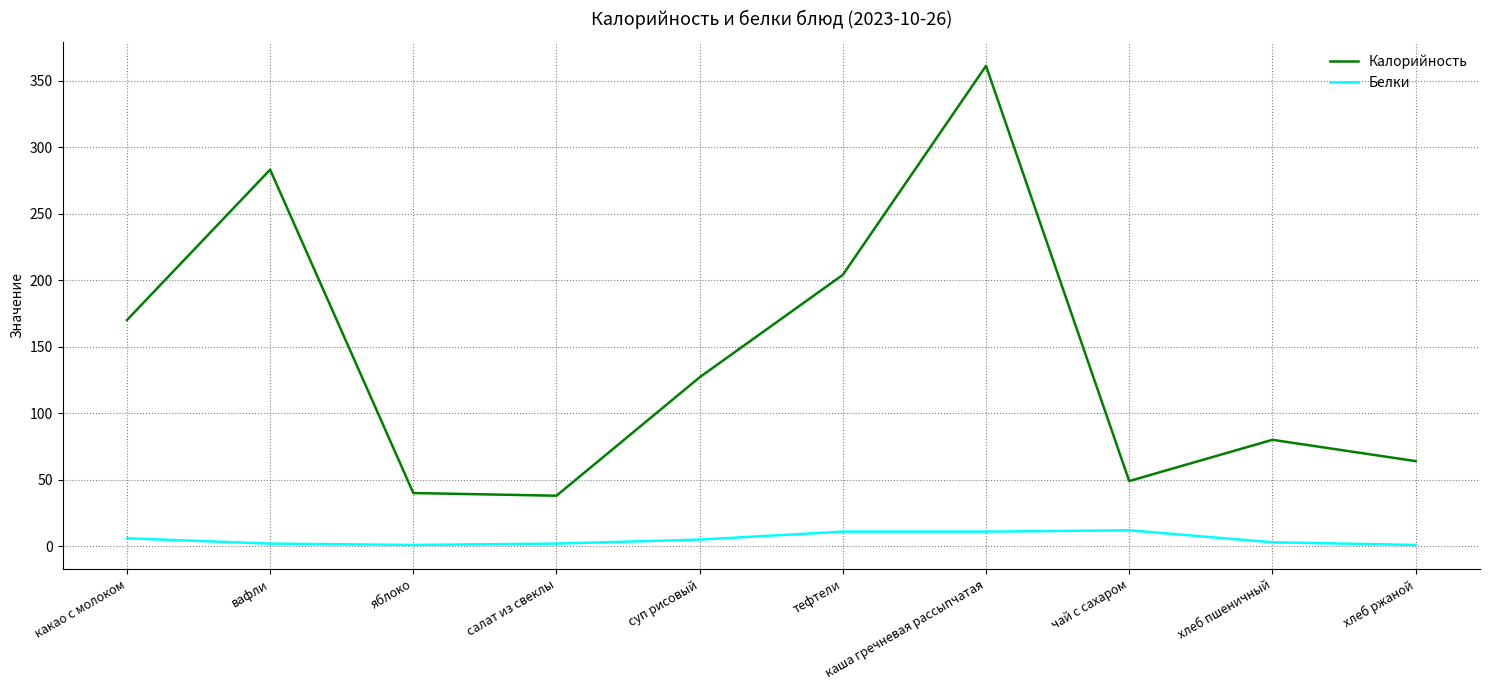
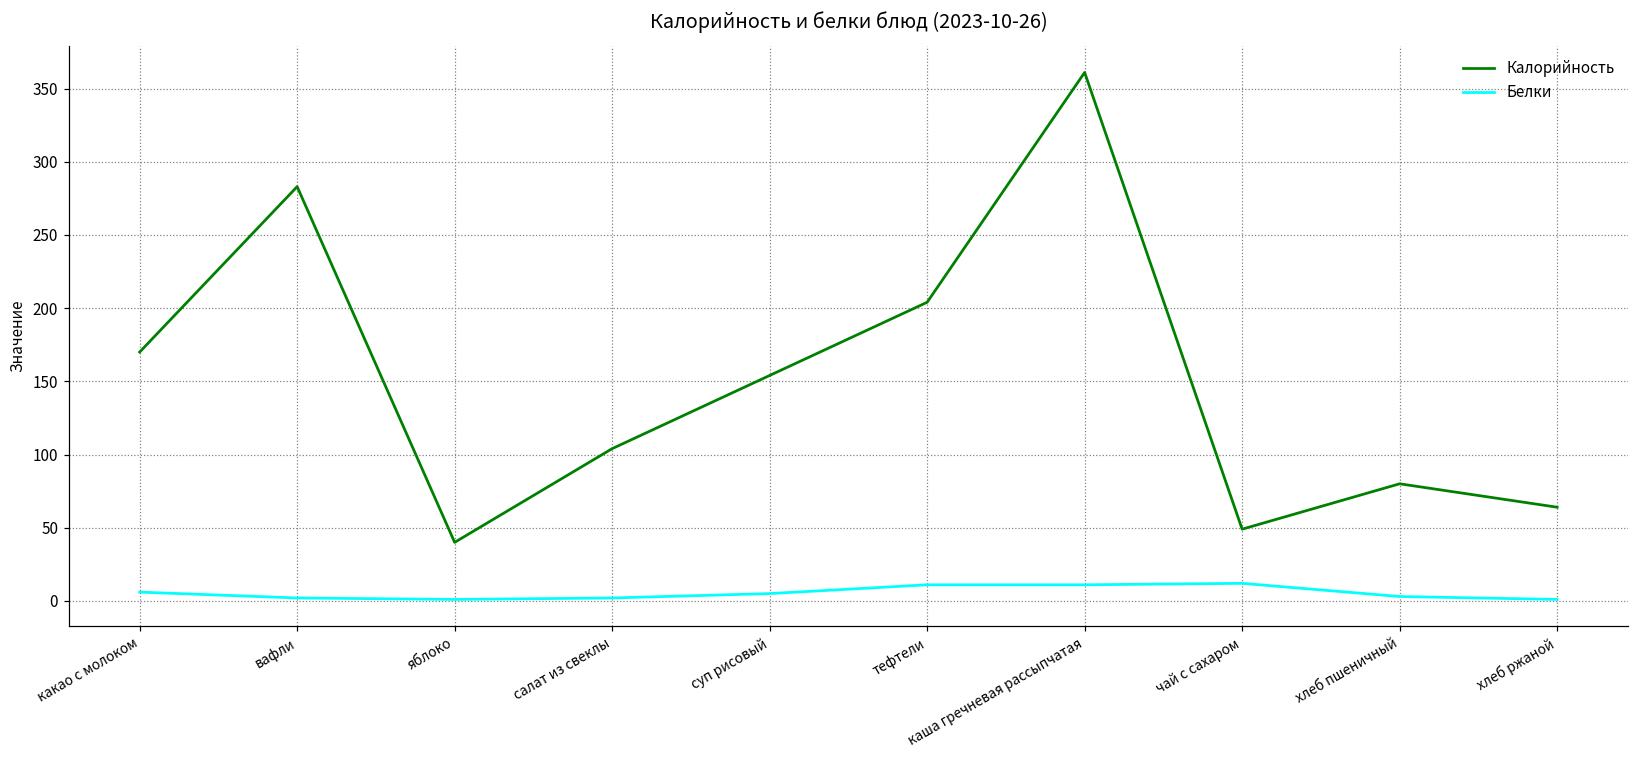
  {
    "Калорийность": {
      "какао с молоком": 170,
      "вафли": 283,
      "яблоко": 40,
-     "салат из свеклы": 38,
-     "суп рисовый": 127,
+     "салат из свеклы": 104,
+     "суп рисовый": 154,
      "тефтели": 204,
      "каша гречневая рассыпчатая": 361,
      "чай с сахаром": 49,
      "хлеб пшеничный": 80,
      "хлеб ржаной": 64
    },
    "Белки": {
      "какао с молоком": 6,
      "вафли": 2,
      "яблоко": 1,
      "салат из свеклы": 2,
      "суп рисовый": 5,
      "тефтели": 11,
      "каша гречневая рассыпчатая": 11,
      "чай с сахаром": 12,
      "хлеб пшеничный": 3,
      "хлеб ржаной": 1
    }
  }
